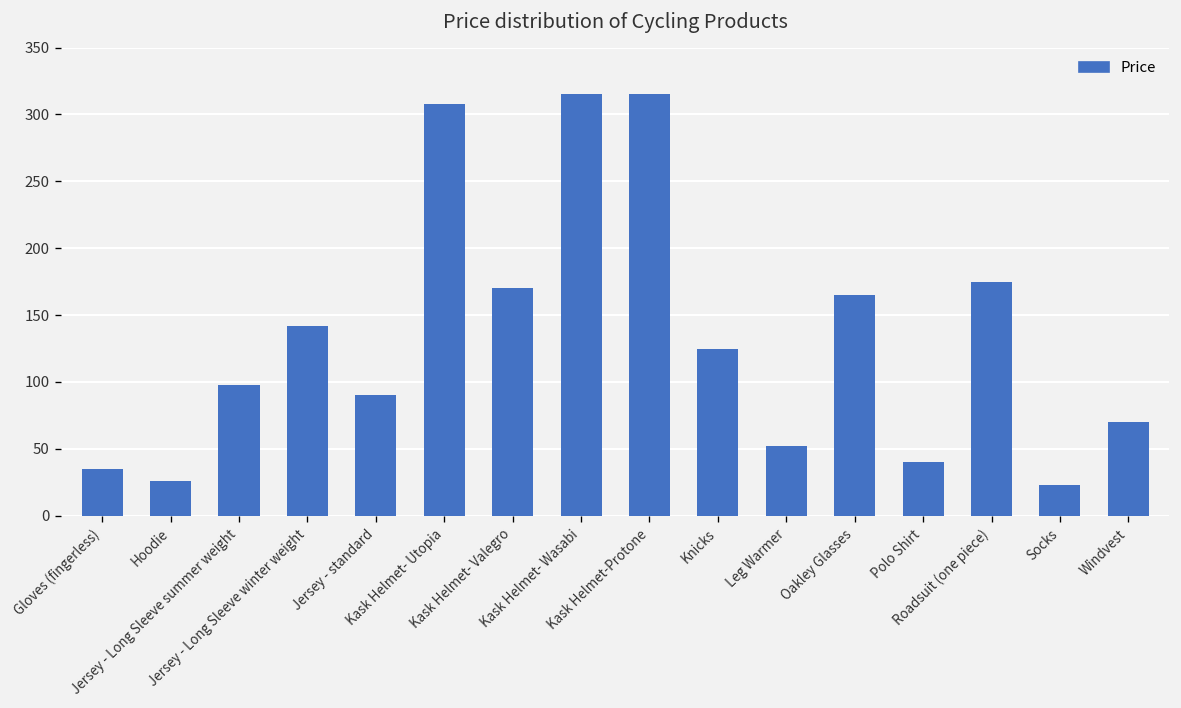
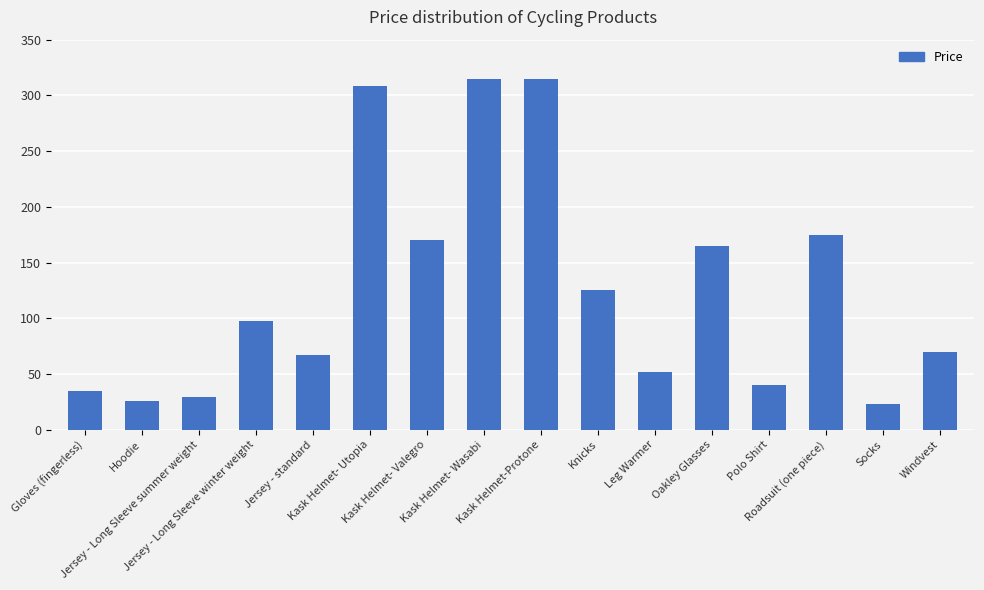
  {
    "Gloves (fingerless)": 35,
    "Hoodie": 26,
-   "Jersey - Long Sleeve summer weight": 98,
-   "Jersey - Long Sleeve winter weight": 142,
-   "Jersey - standard": 90,
+   "Jersey - Long Sleeve summer weight": 29,
+   "Jersey - Long Sleeve winter weight": 98,
+   "Jersey - standard": 67,
    "Kask Helmet- Utopia": 308,
    "Kask Helmet- Valegro": 170,
    "Kask Helmet- Wasabi": 315,
    "Kask Helmet-Protone": 315,
    "Knicks": 125,
    "Leg Warmer": 52,
    "Oakley Glasses": 165,
    "Polo Shirt": 40,
    "Roadsuit (one piece)": 175,
    "Socks": 23,
    "Windvest": 70
  }
